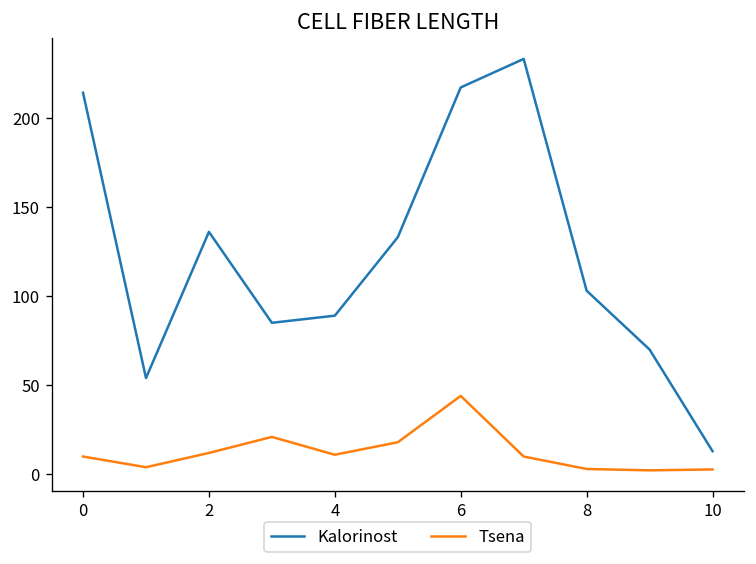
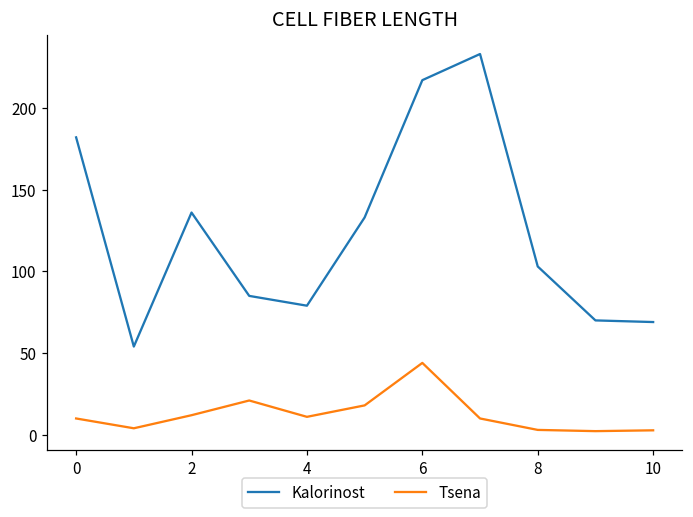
  {
    "Kalorinost": {
-     "0": 214,
+     "0": 182,
      "2": 136,
-     "4": 89,
+     "4": 79,
      "6": 217,
      "8": 103,
-     "10": 13
+     "10": 69
    },
    "Tsena": {
      "0": 10,
      "2": 12,
      "4": 11,
      "6": 44,
      "8": 3,
      "10": 3
    }
  }
